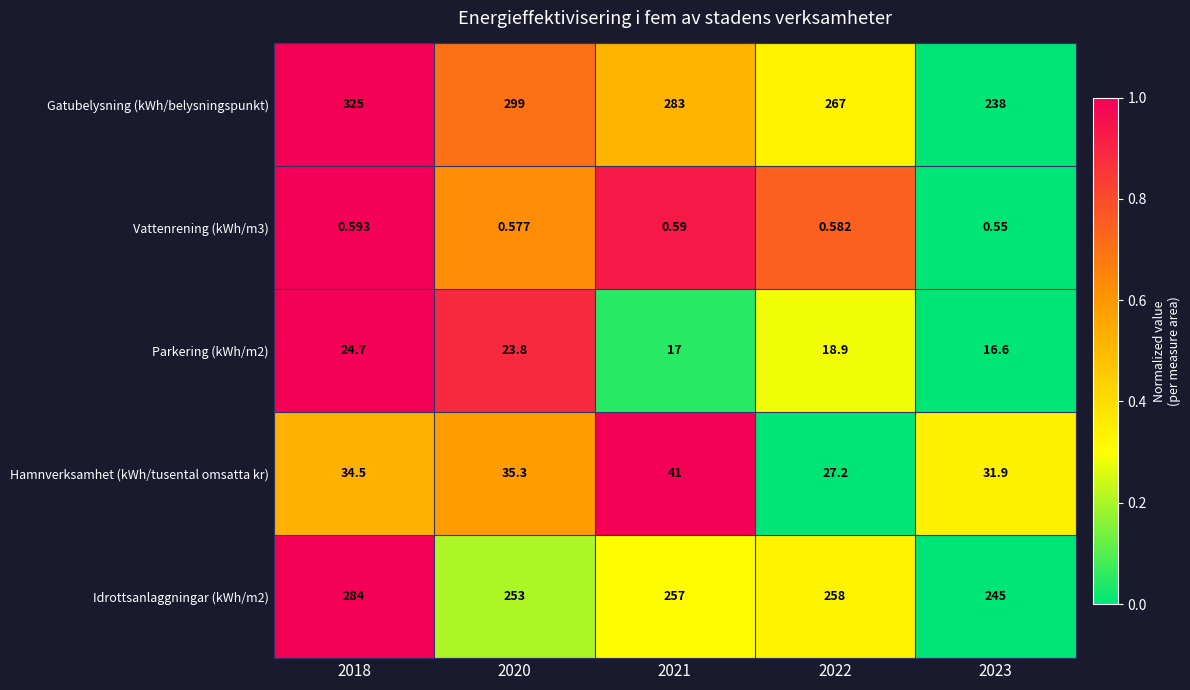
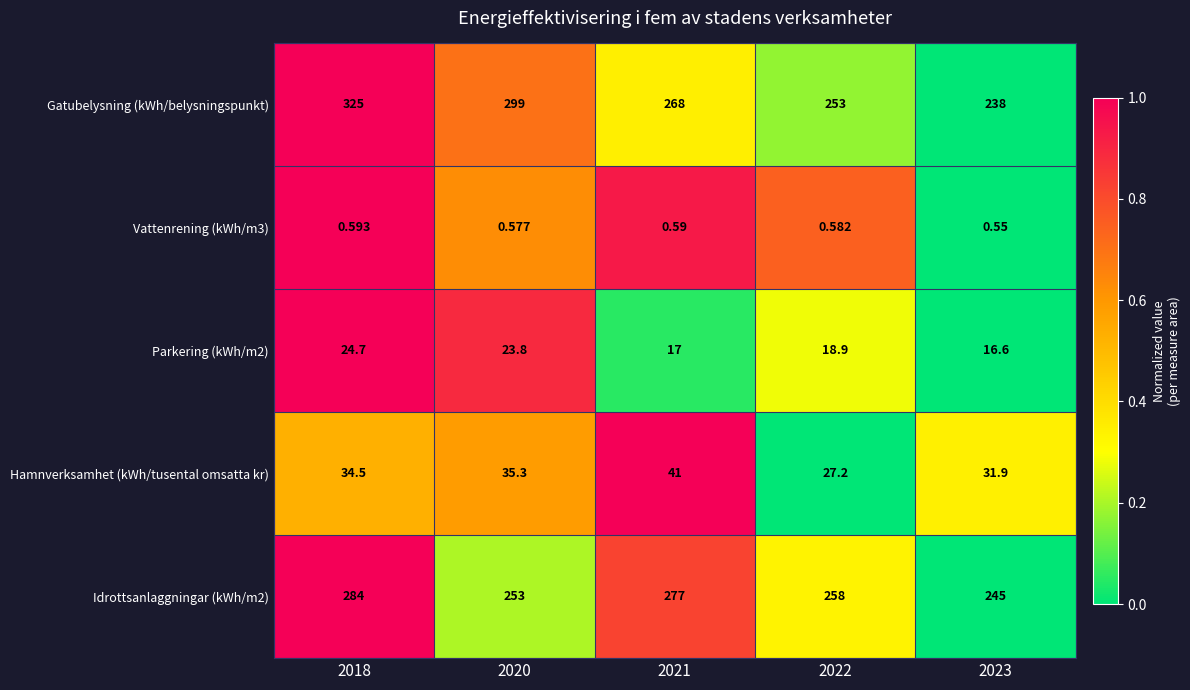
  {
    "Gatubelysning (kWh/belysningspunkt)": {
      "2018": 325,
      "2020": 299,
-     "2021": 283,
-     "2022": 267,
+     "2021": 268,
+     "2022": 253,
      "2023": 238
    },
    "Vattenrening (kWh/m3)": {
      "2018": 0.593,
      "2020": 0.577,
      "2021": 0.59,
      "2022": 0.582,
      "2023": 0.55
    },
    "Parkering (kWh/m2)": {
      "2018": 24.7,
      "2020": 23.8,
      "2021": 17,
      "2022": 18.9,
      "2023": 16.6
    },
    "Hamnverksamhet (kWh/tusental omsatta kr)": {
      "2018": 34.5,
      "2020": 35.3,
      "2021": 41,
      "2022": 27.2,
      "2023": 31.9
    },
    "Idrottsanlaggningar (kWh/m2)": {
      "2018": 284,
      "2020": 253,
-     "2021": 257,
+     "2021": 277,
      "2022": 258,
      "2023": 245
    }
  }
